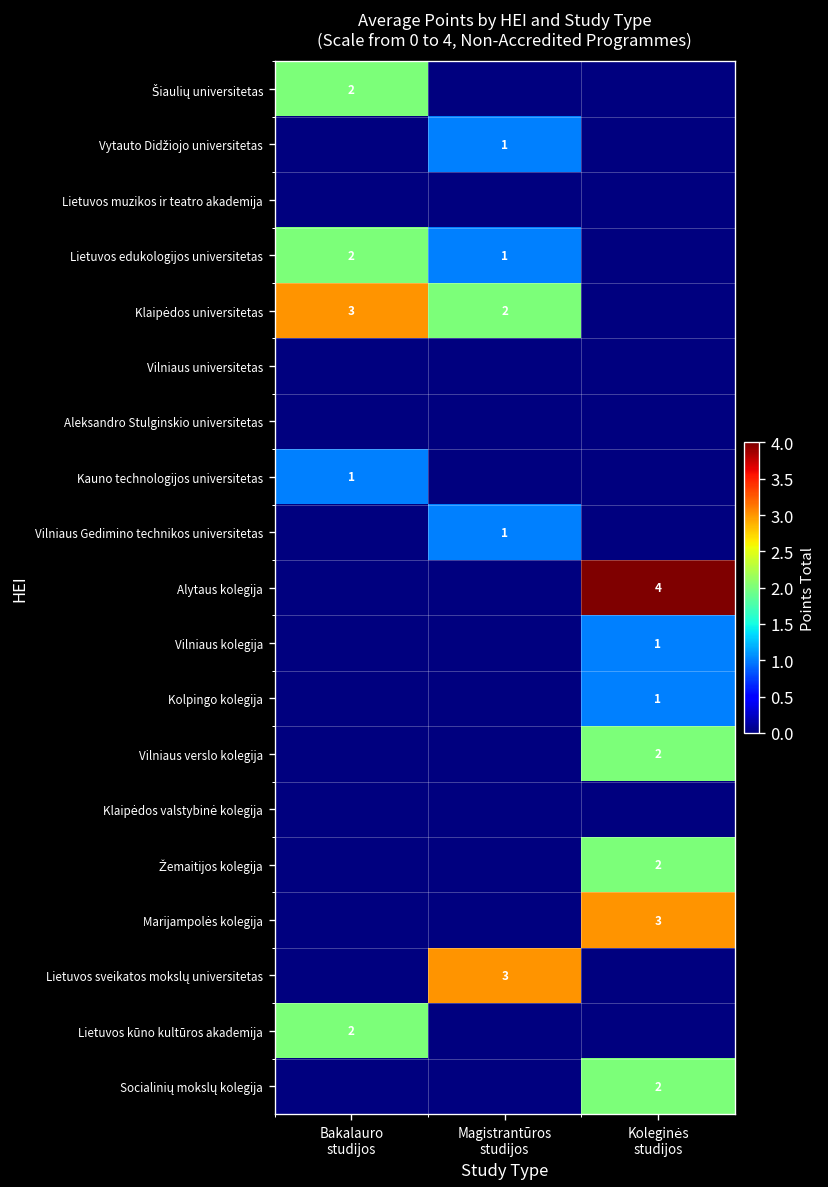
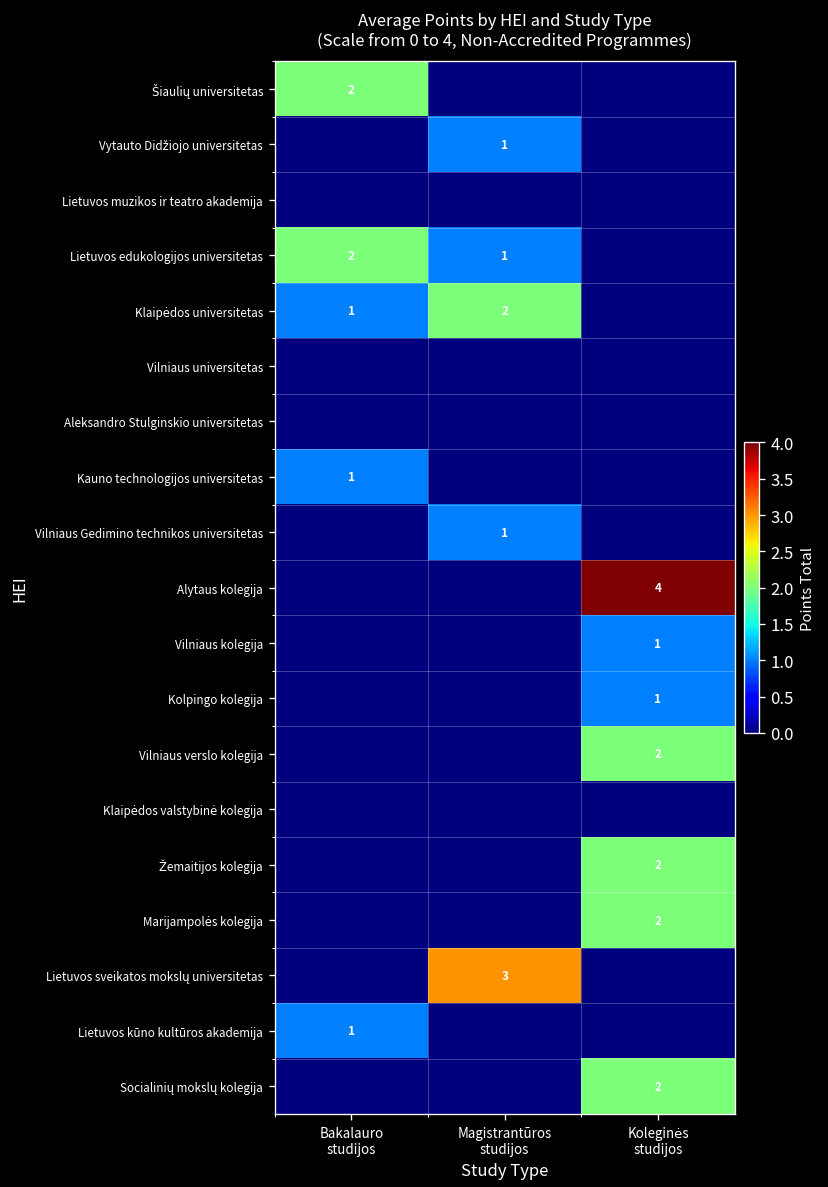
  {
    "Šiaulių universitetas": {
      "Bakalauro studijos": 2
    },
    "Vytauto Didžiojo universitetas": {
      "Magistrantūros studijos": 1
    },
    "Lietuvos edukologijos universitetas": {
      "Bakalauro studijos": 2,
      "Magistrantūros studijos": 1
    },
    "Klaipėdos universitetas": {
-     "Bakalauro studijos": 3,
+     "Bakalauro studijos": 1,
      "Magistrantūros studijos": 2
    },
    "Kauno technologijos universitetas": {
      "Bakalauro studijos": 1
    },
    "Vilniaus Gedimino technikos universitetas": {
      "Magistrantūros studijos": 1
    },
    "Alytaus kolegija": {
      "Koleginės studijos": 4
    },
    "Vilniaus kolegija": {
      "Koleginės studijos": 1
    },
    "Kolpingo kolegija": {
      "Koleginės studijos": 1
    },
    "Vilniaus verslo kolegija": {
      "Koleginės studijos": 2
    },
    "Žemaitijos kolegija": {
      "Koleginės studijos": 2
    },
    "Marijampolės kolegija": {
-     "Koleginės studijos": 3
+     "Koleginės studijos": 2
    },
    "Lietuvos sveikatos mokslų universitetas": {
      "Magistrantūros studijos": 3
    },
    "Lietuvos kūno kultūros akademija": {
-     "Bakalauro studijos": 2
+     "Bakalauro studijos": 1
    },
    "Socialinių mokslų kolegija": {
      "Koleginės studijos": 2
    }
  }
